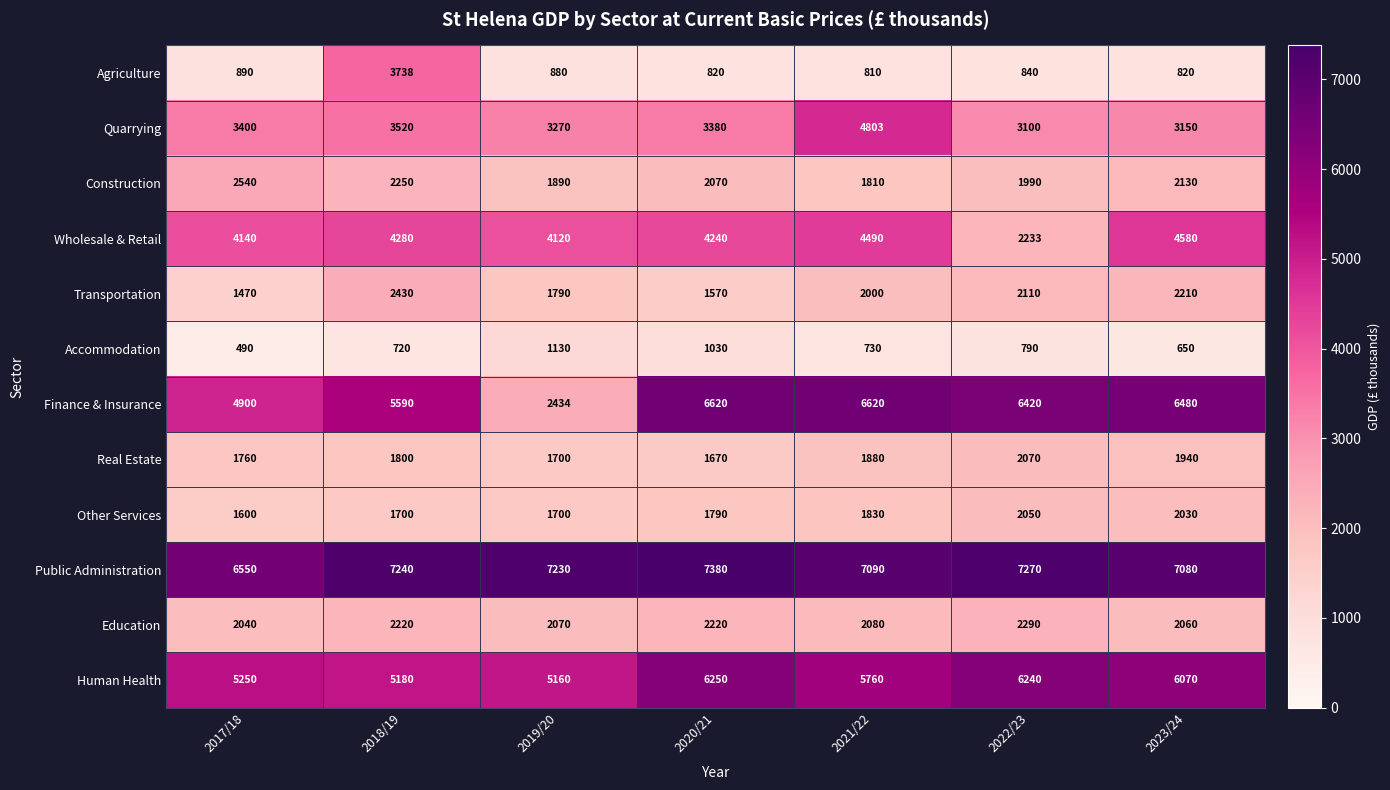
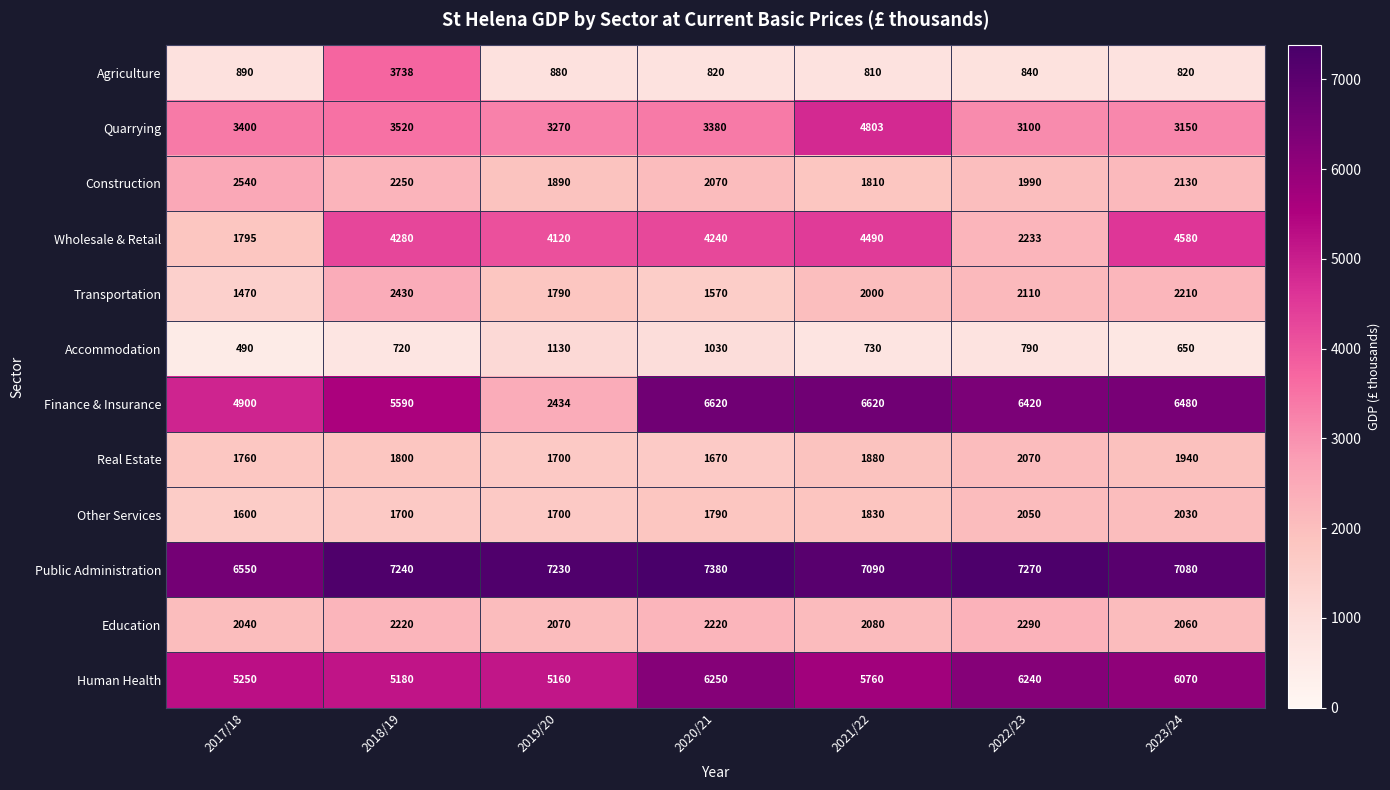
  {
    "Agriculture": {
      "2017/18": 890,
      "2018/19": 3738,
      "2019/20": 880,
      "2020/21": 820,
      "2021/22": 810,
      "2022/23": 840,
      "2023/24": 820
    },
    "Quarrying": {
      "2017/18": 3400,
      "2018/19": 3520,
      "2019/20": 3270,
      "2020/21": 3380,
      "2021/22": 4803,
      "2022/23": 3100,
      "2023/24": 3150
    },
    "Construction": {
      "2017/18": 2540,
      "2018/19": 2250,
      "2019/20": 1890,
      "2020/21": 2070,
      "2021/22": 1810,
      "2022/23": 1990,
      "2023/24": 2130
    },
    "Wholesale & Retail": {
-     "2017/18": 4140,
+     "2017/18": 1795,
      "2018/19": 4280,
      "2019/20": 4120,
      "2020/21": 4240,
      "2021/22": 4490,
      "2022/23": 2233,
      "2023/24": 4580
    },
    "Transportation": {
      "2017/18": 1470,
      "2018/19": 2430,
      "2019/20": 1790,
      "2020/21": 1570,
      "2021/22": 2000,
      "2022/23": 2110,
      "2023/24": 2210
    },
    "Accommodation": {
      "2017/18": 490,
      "2018/19": 720,
      "2019/20": 1130,
      "2020/21": 1030,
      "2021/22": 730,
      "2022/23": 790,
      "2023/24": 650
    },
    "Finance & Insurance": {
      "2017/18": 4900,
      "2018/19": 5590,
      "2019/20": 2434,
      "2020/21": 6620,
      "2021/22": 6620,
      "2022/23": 6420,
      "2023/24": 6480
    },
    "Real Estate": {
      "2017/18": 1760,
      "2018/19": 1800,
      "2019/20": 1700,
      "2020/21": 1670,
      "2021/22": 1880,
      "2022/23": 2070,
      "2023/24": 1940
    },
    "Other Services": {
      "2017/18": 1600,
      "2018/19": 1700,
      "2019/20": 1700,
      "2020/21": 1790,
      "2021/22": 1830,
      "2022/23": 2050,
      "2023/24": 2030
    },
    "Public Administration": {
      "2017/18": 6550,
      "2018/19": 7240,
      "2019/20": 7230,
      "2020/21": 7380,
      "2021/22": 7090,
      "2022/23": 7270,
      "2023/24": 7080
    },
    "Education": {
      "2017/18": 2040,
      "2018/19": 2220,
      "2019/20": 2070,
      "2020/21": 2220,
      "2021/22": 2080,
      "2022/23": 2290,
      "2023/24": 2060
    },
    "Human Health": {
      "2017/18": 5250,
      "2018/19": 5180,
      "2019/20": 5160,
      "2020/21": 6250,
      "2021/22": 5760,
      "2022/23": 6240,
      "2023/24": 6070
    }
  }
